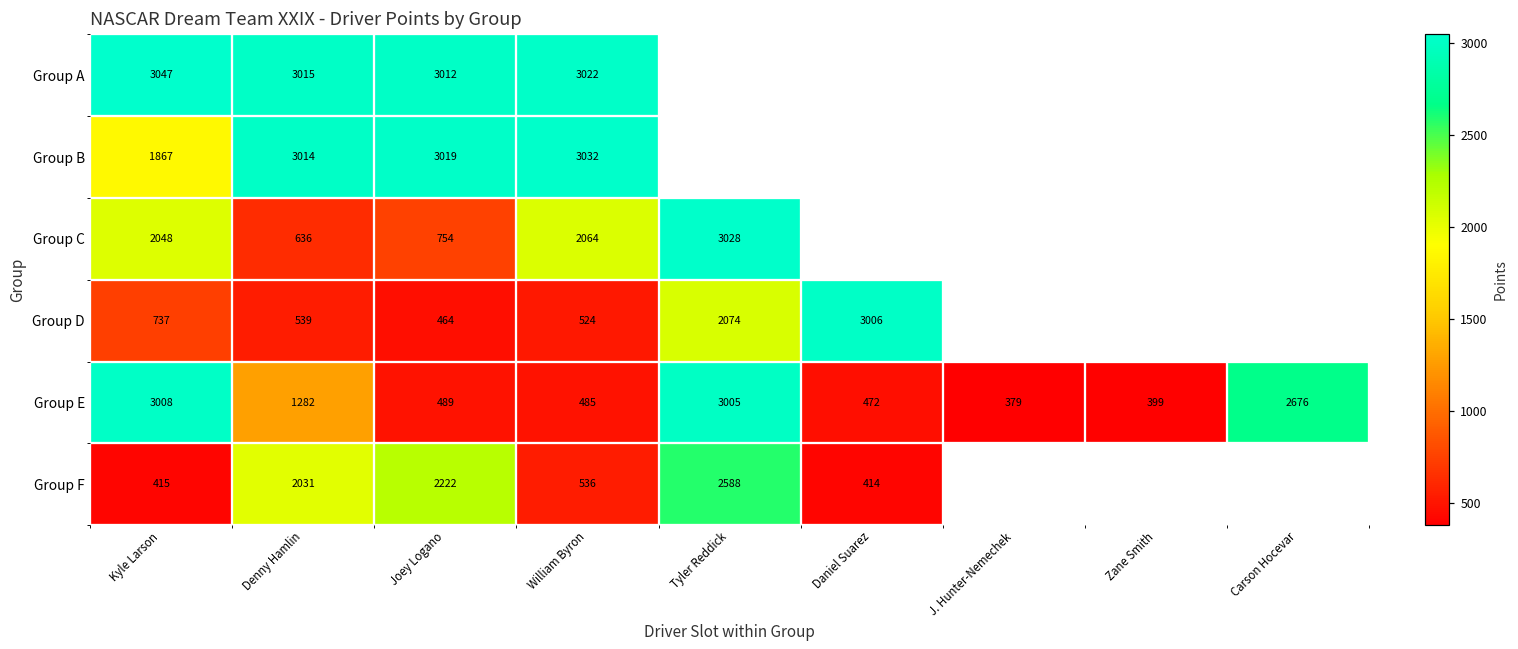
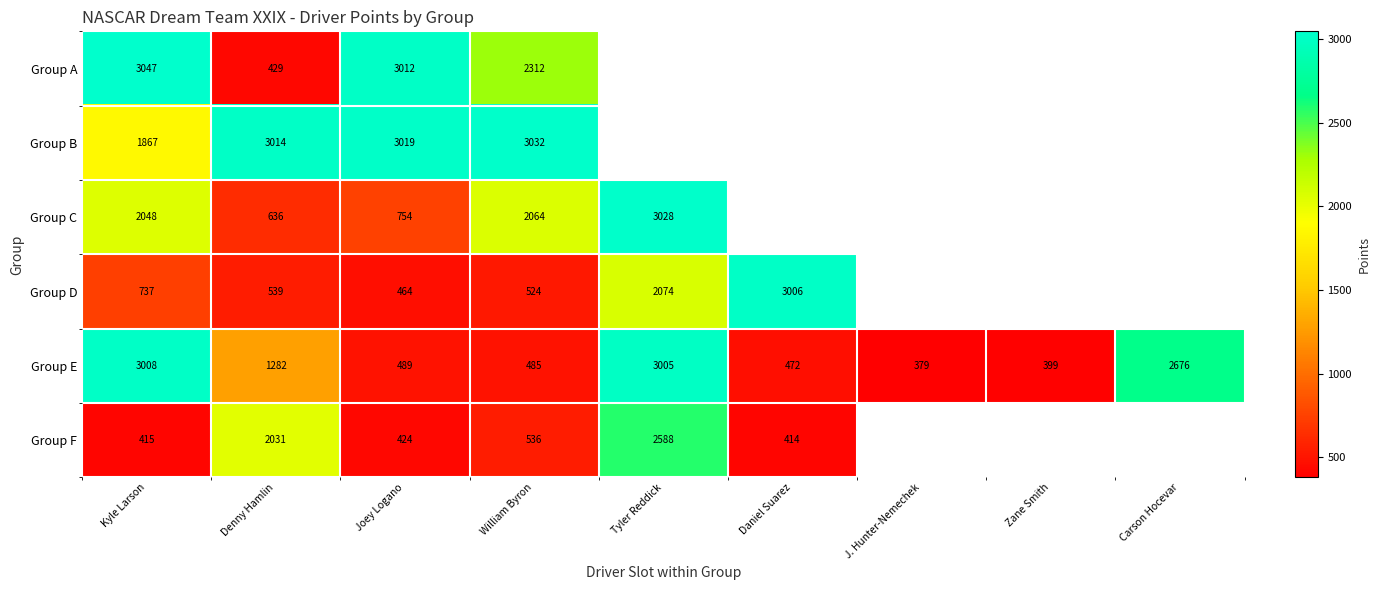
  {
    "Group A": {
      "Kyle Larson": 3047,
-     "Denny Hamlin": 3015,
+     "Denny Hamlin": 429,
      "Joey Logano": 3012,
-     "William Byron": 3022
+     "William Byron": 2312
    },
    "Group B": {
      "Kyle Larson": 1867,
      "Denny Hamlin": 3014,
      "Joey Logano": 3019,
      "William Byron": 3032
    },
    "Group C": {
      "Kyle Larson": 2048,
      "Denny Hamlin": 636,
      "Joey Logano": 754,
      "William Byron": 2064,
      "Tyler Reddick": 3028
    },
    "Group D": {
      "Kyle Larson": 737,
      "Denny Hamlin": 539,
      "Joey Logano": 464,
      "William Byron": 524,
      "Tyler Reddick": 2074,
      "Daniel Suarez": 3006
    },
    "Group E": {
      "Kyle Larson": 3008,
      "Denny Hamlin": 1282,
      "Joey Logano": 489,
      "William Byron": 485,
      "Tyler Reddick": 3005,
      "Daniel Suarez": 472,
      "J. Hunter-Nemechek": 379,
      "Zane Smith": 399,
      "Carson Hocevar": 2676
    },
    "Group F": {
      "Kyle Larson": 415,
      "Denny Hamlin": 2031,
-     "Joey Logano": 2222,
+     "Joey Logano": 424,
      "William Byron": 536,
      "Tyler Reddick": 2588,
      "Daniel Suarez": 414
    }
  }
